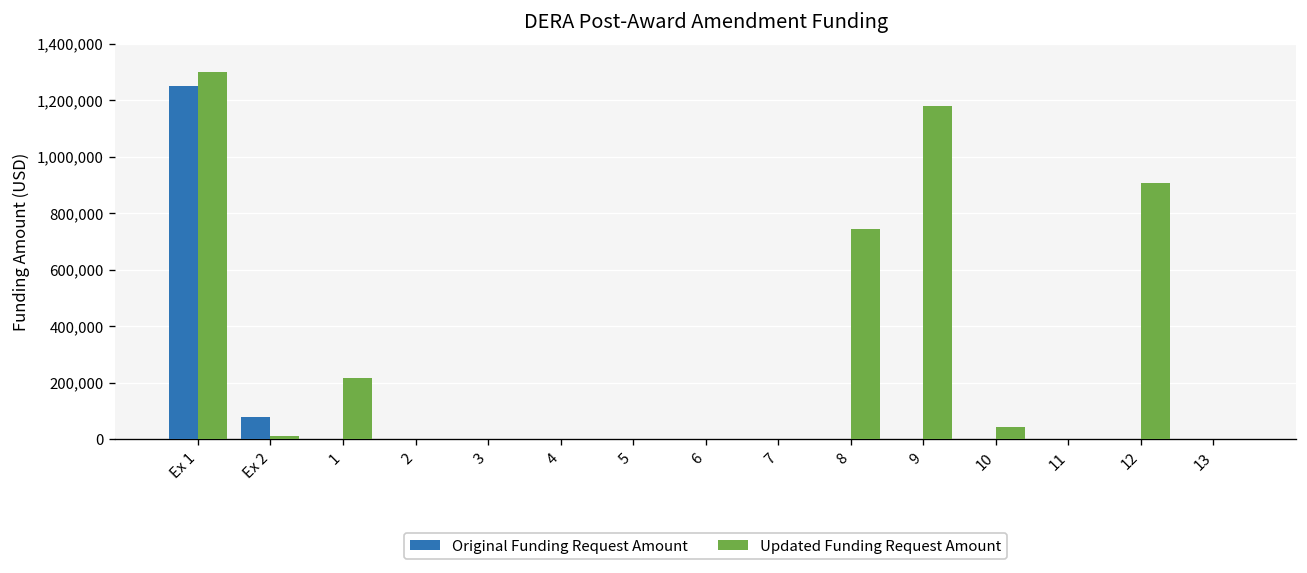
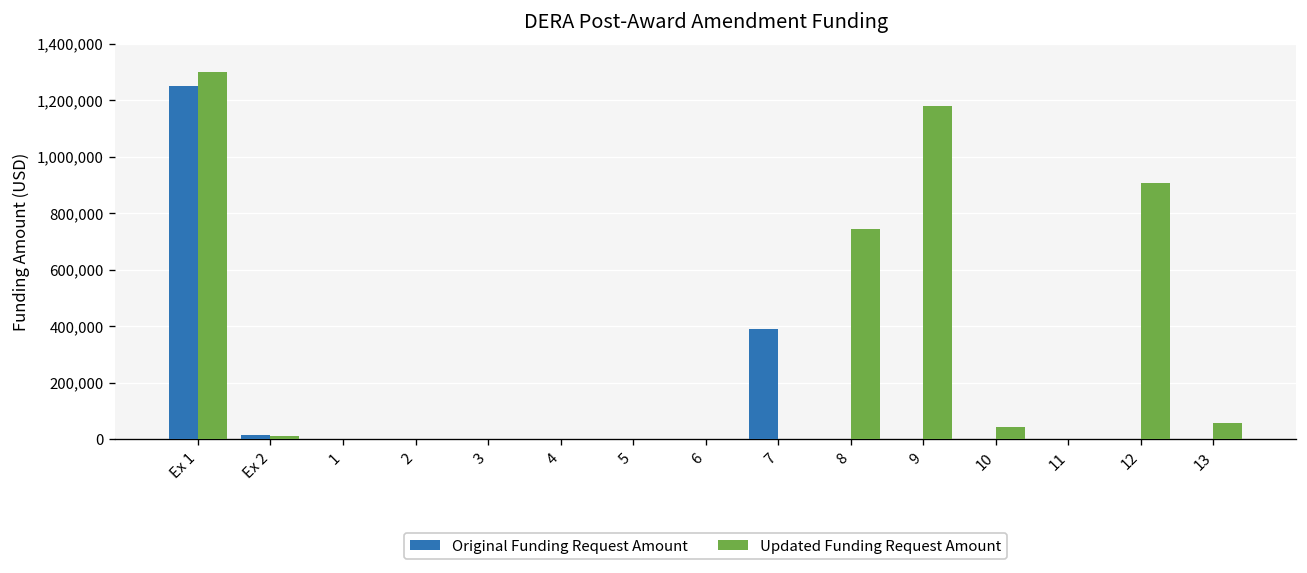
  {
    "Original Funding Request Amount": {
      "Ex 1": "1,250,000",
-     "Ex 2": "80,000",
+     "Ex 2": "20,000",
      "1": "0",
      "2": "0",
      "3": "0",
      "4": "0",
      "5": "0",
      "6": "0",
-     "7": "0",
+     "7": "390,000",
      "8": "0",
      "9": "0",
      "10": "0",
      "11": "0",
      "12": "0",
      "13": "0"
    },
    "Updated Funding Request Amount": {
      "Ex 1": "1,300,000",
      "Ex 2": "10,000",
-     "1": "210,000",
+     "1": "0",
      "2": "0",
      "3": "0",
      "4": "0",
      "5": "0",
      "6": "0",
      "7": "0",
      "8": "750,000",
      "9": "1,180,000",
      "10": "40,000",
      "11": "0",
      "12": "910,000",
-     "13": "0"
+     "13": "60,000"
    }
  }
